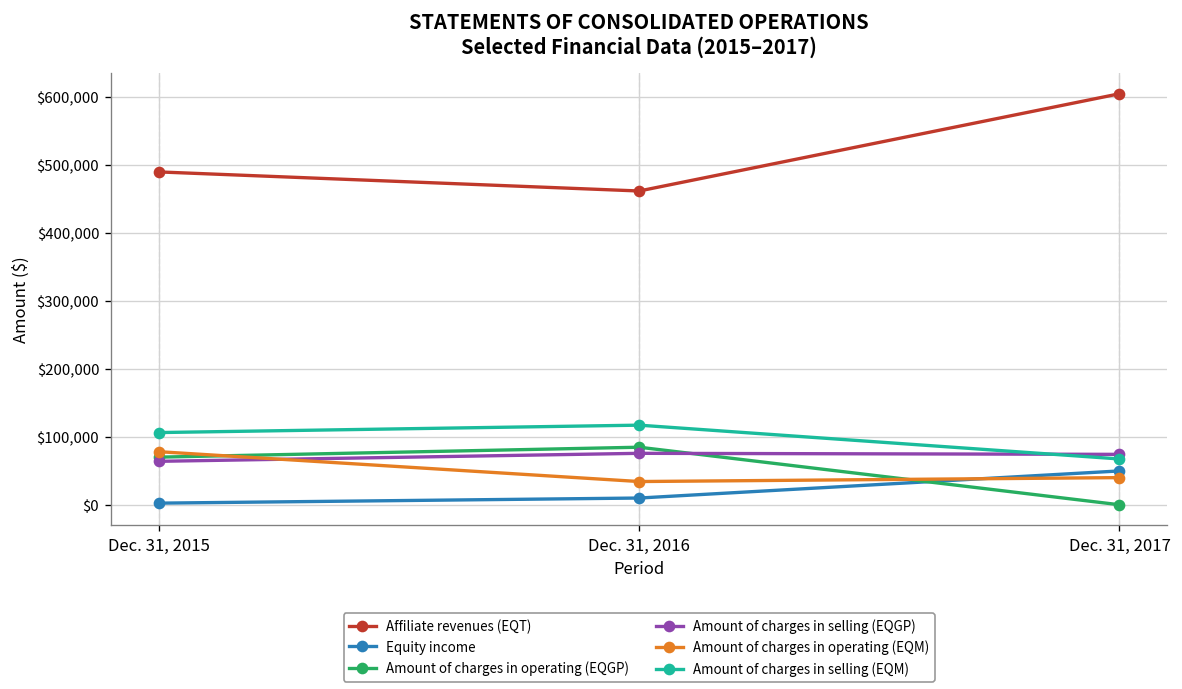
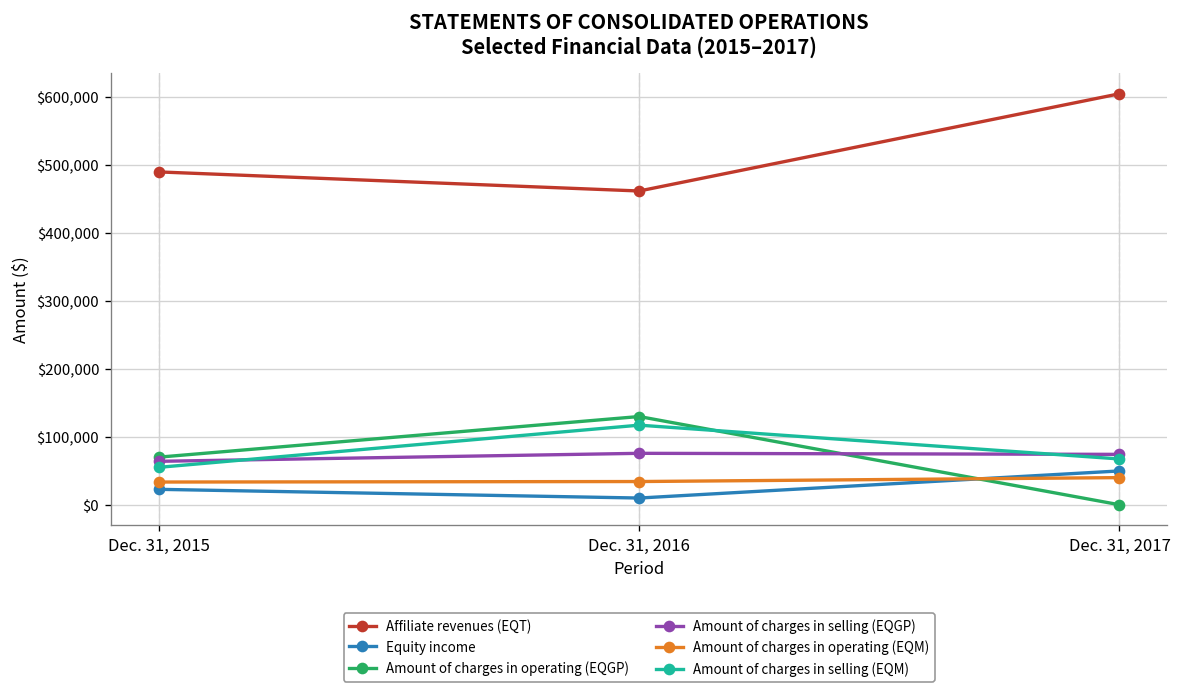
  {
    "Affiliate revenues (EQT)": {
      "Dec. 31, 2015": "$490,000",
      "Dec. 31, 2016": "$460,000",
      "Dec. 31, 2017": "$610,000"
    },
    "Equity income": {
-     "Dec. 31, 2015": "$0",
+     "Dec. 31, 2015": "$20,000",
      "Dec. 31, 2016": "$10,000",
      "Dec. 31, 2017": "$50,000"
    },
    "Amount of charges in operating (EQGP)": {
      "Dec. 31, 2015": "$70,000",
-     "Dec. 31, 2016": "$80,000",
+     "Dec. 31, 2016": "$130,000",
      "Dec. 31, 2017": "$0"
    },
    "Amount of charges in selling (EQGP)": {
      "Dec. 31, 2015": "$60,000",
      "Dec. 31, 2016": "$80,000",
      "Dec. 31, 2017": "$70,000"
    },
    "Amount of charges in operating (EQM)": {
-     "Dec. 31, 2015": "$80,000",
+     "Dec. 31, 2015": "$30,000",
      "Dec. 31, 2016": "$30,000",
      "Dec. 31, 2017": "$40,000"
    },
    "Amount of charges in selling (EQM)": {
-     "Dec. 31, 2015": "$110,000",
+     "Dec. 31, 2015": "$60,000",
      "Dec. 31, 2016": "$120,000",
      "Dec. 31, 2017": "$70,000"
    }
  }
